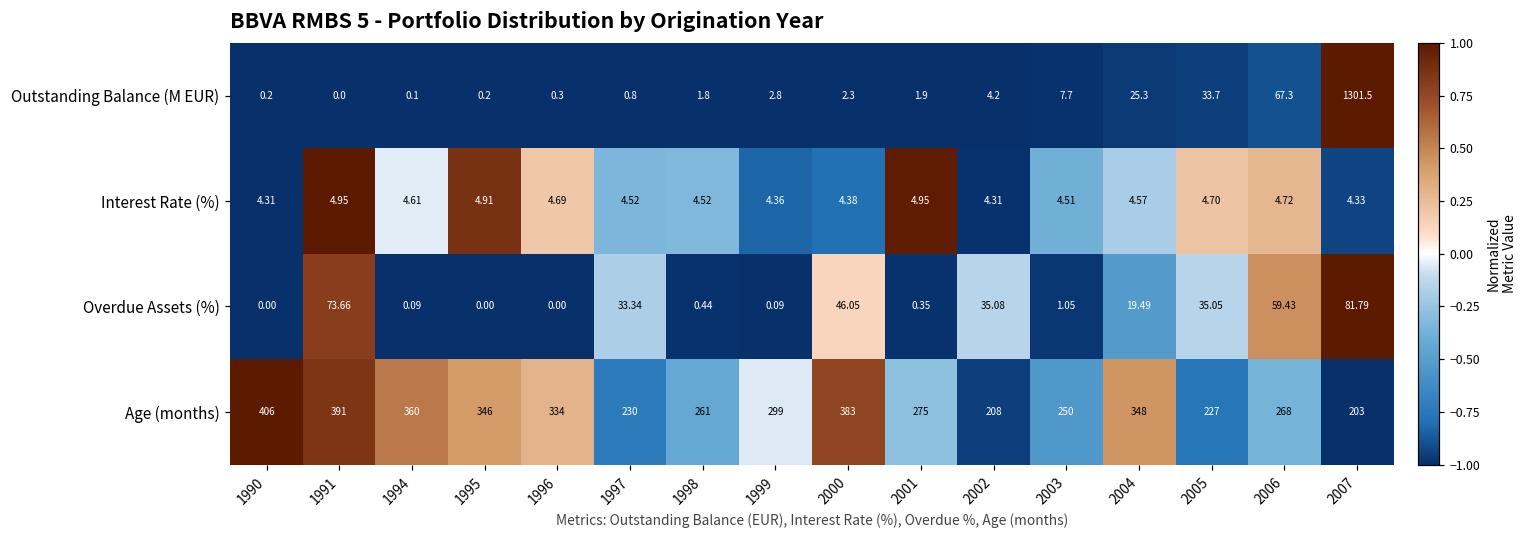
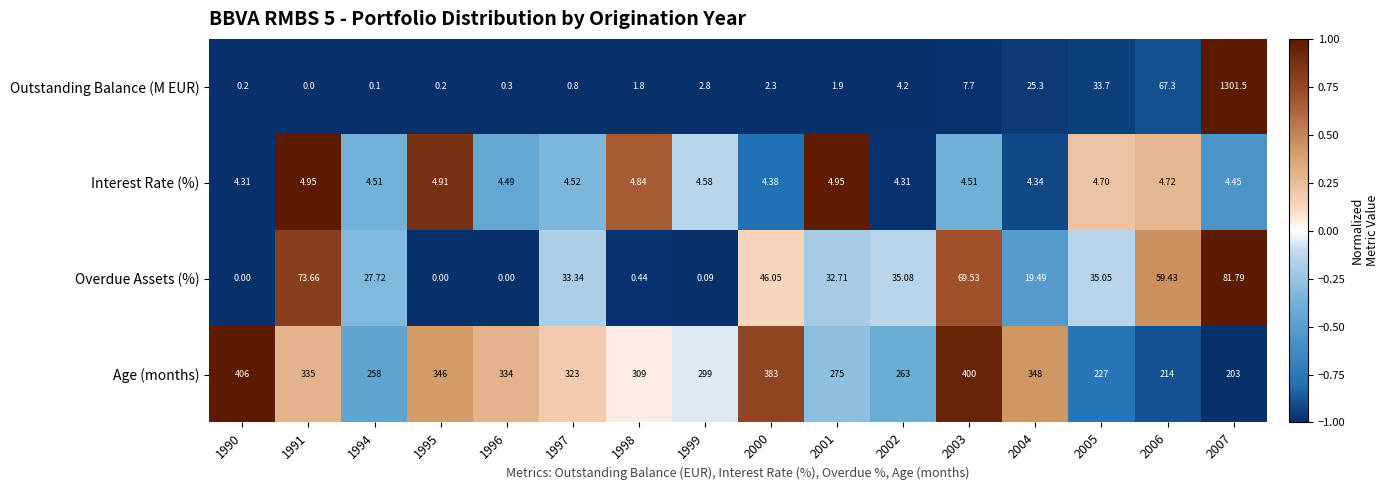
  {
    "Outstanding Balance (M EUR)": {
      "1990": 0.2,
      "1991": 0.0,
      "1994": 0.1,
      "1995": 0.2,
      "1996": 0.3,
      "1997": 0.8,
      "1998": 1.8,
      "1999": 2.8,
      "2000": 2.3,
      "2001": 1.9,
      "2002": 4.2,
      "2003": 7.7,
      "2004": 25.3,
      "2005": 33.7,
      "2006": 67.3,
      "2007": 1301.5
    },
    "Interest Rate (%)": {
      "1990": 4.31,
      "1991": 4.95,
-     "1994": 4.61,
+     "1994": 4.51,
      "1995": 4.91,
-     "1996": 4.69,
+     "1996": 4.49,
      "1997": 4.52,
-     "1998": 4.52,
-     "1999": 4.36,
+     "1998": 4.84,
+     "1999": 4.58,
      "2000": 4.38,
      "2001": 4.95,
      "2002": 4.31,
      "2003": 4.51,
-     "2004": 4.57,
+     "2004": 4.34,
      "2005": 4.70,
      "2006": 4.72,
-     "2007": 4.33
+     "2007": 4.45
    },
    "Overdue Assets (%)": {
      "1990": 0.00,
      "1991": 73.66,
-     "1994": 0.09,
+     "1994": 27.72,
      "1995": 0.00,
      "1996": 0.00,
      "1997": 33.34,
      "1998": 0.44,
      "1999": 0.09,
      "2000": 46.05,
-     "2001": 0.35,
+     "2001": 32.71,
      "2002": 35.08,
-     "2003": 1.05,
+     "2003": 69.53,
      "2004": 19.49,
      "2005": 35.05,
      "2006": 59.43,
      "2007": 81.79
    },
    "Age (months)": {
      "1990": 406,
-     "1991": 391,
-     "1994": 360,
+     "1991": 335,
+     "1994": 258,
      "1995": 346,
      "1996": 334,
-     "1997": 230,
-     "1998": 261,
+     "1997": 323,
+     "1998": 309,
      "1999": 299,
      "2000": 383,
      "2001": 275,
-     "2002": 208,
-     "2003": 250,
+     "2002": 263,
+     "2003": 400,
      "2004": 348,
      "2005": 227,
-     "2006": 268,
+     "2006": 214,
      "2007": 203
    }
  }
